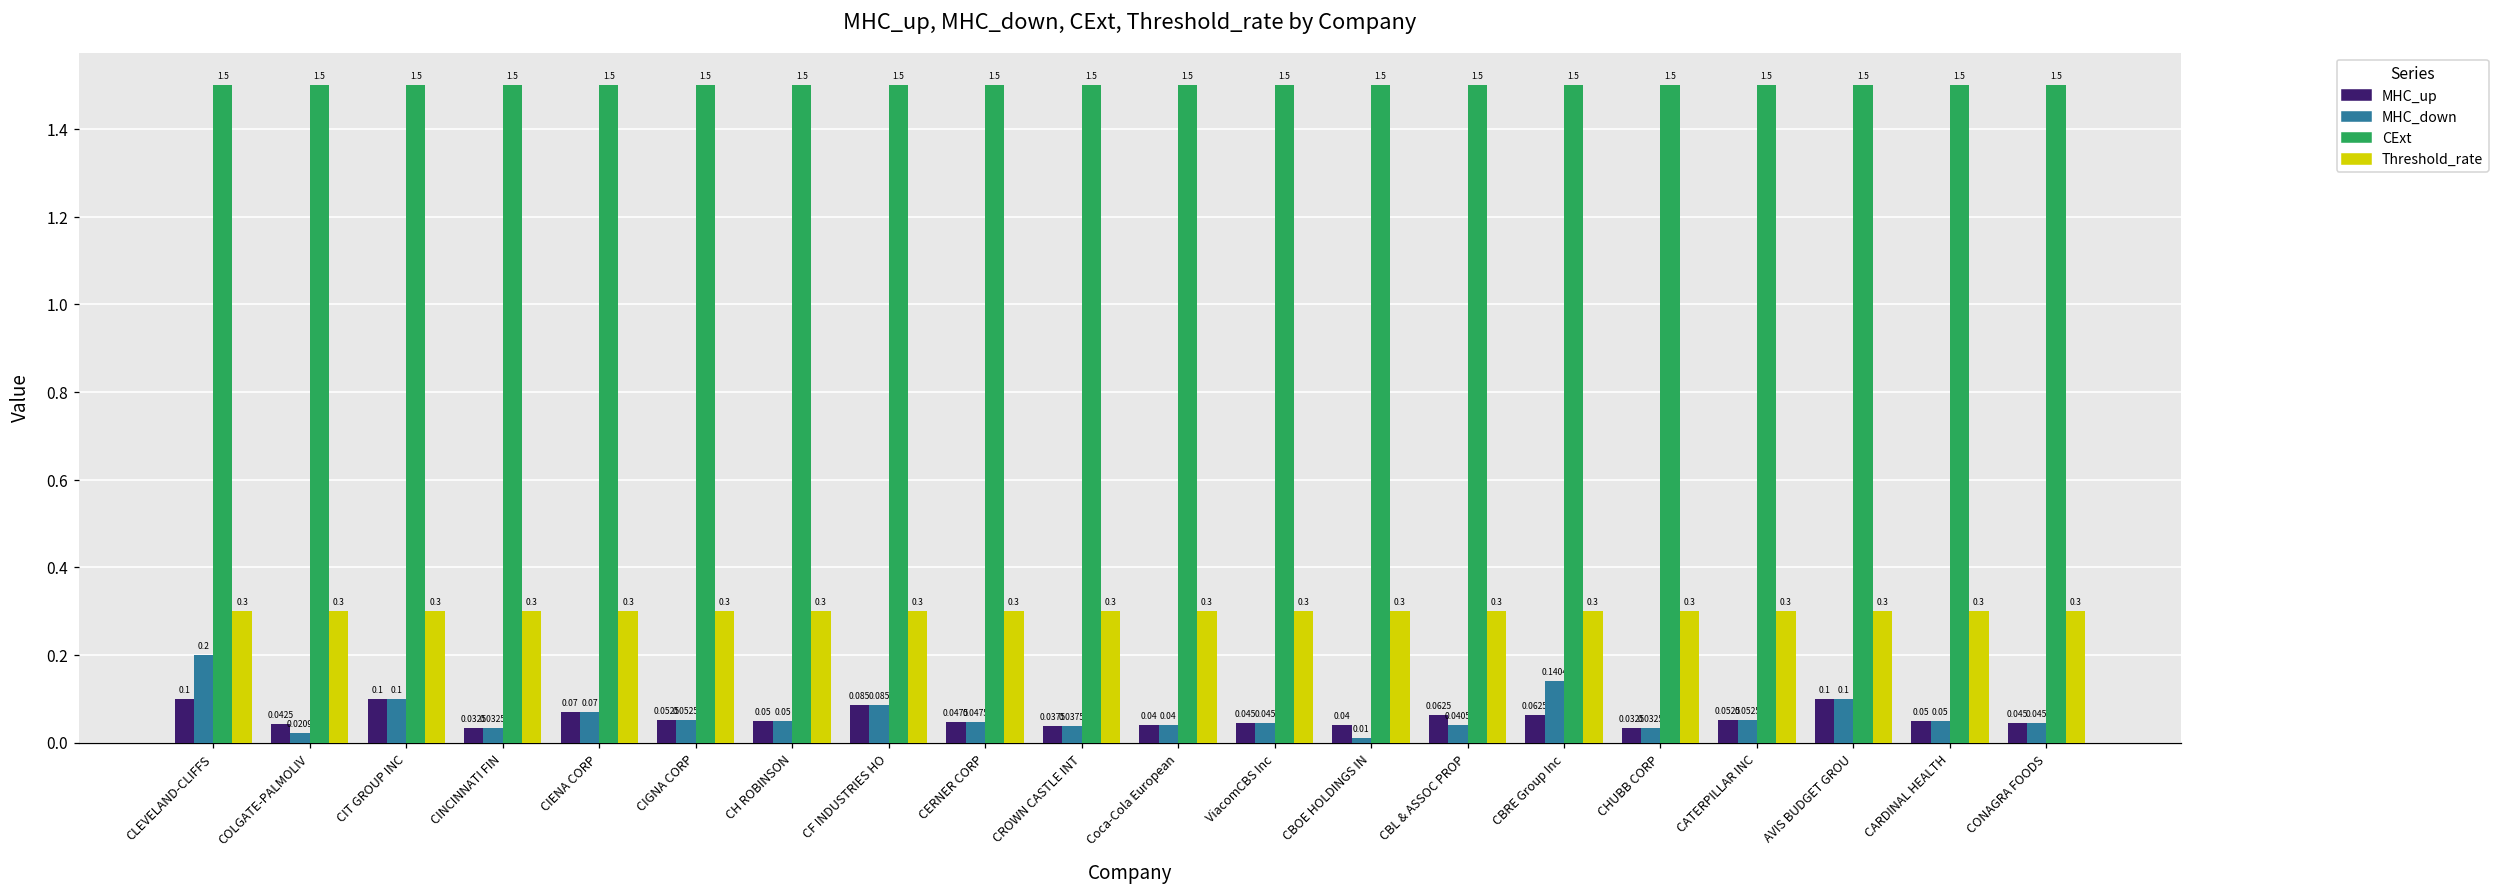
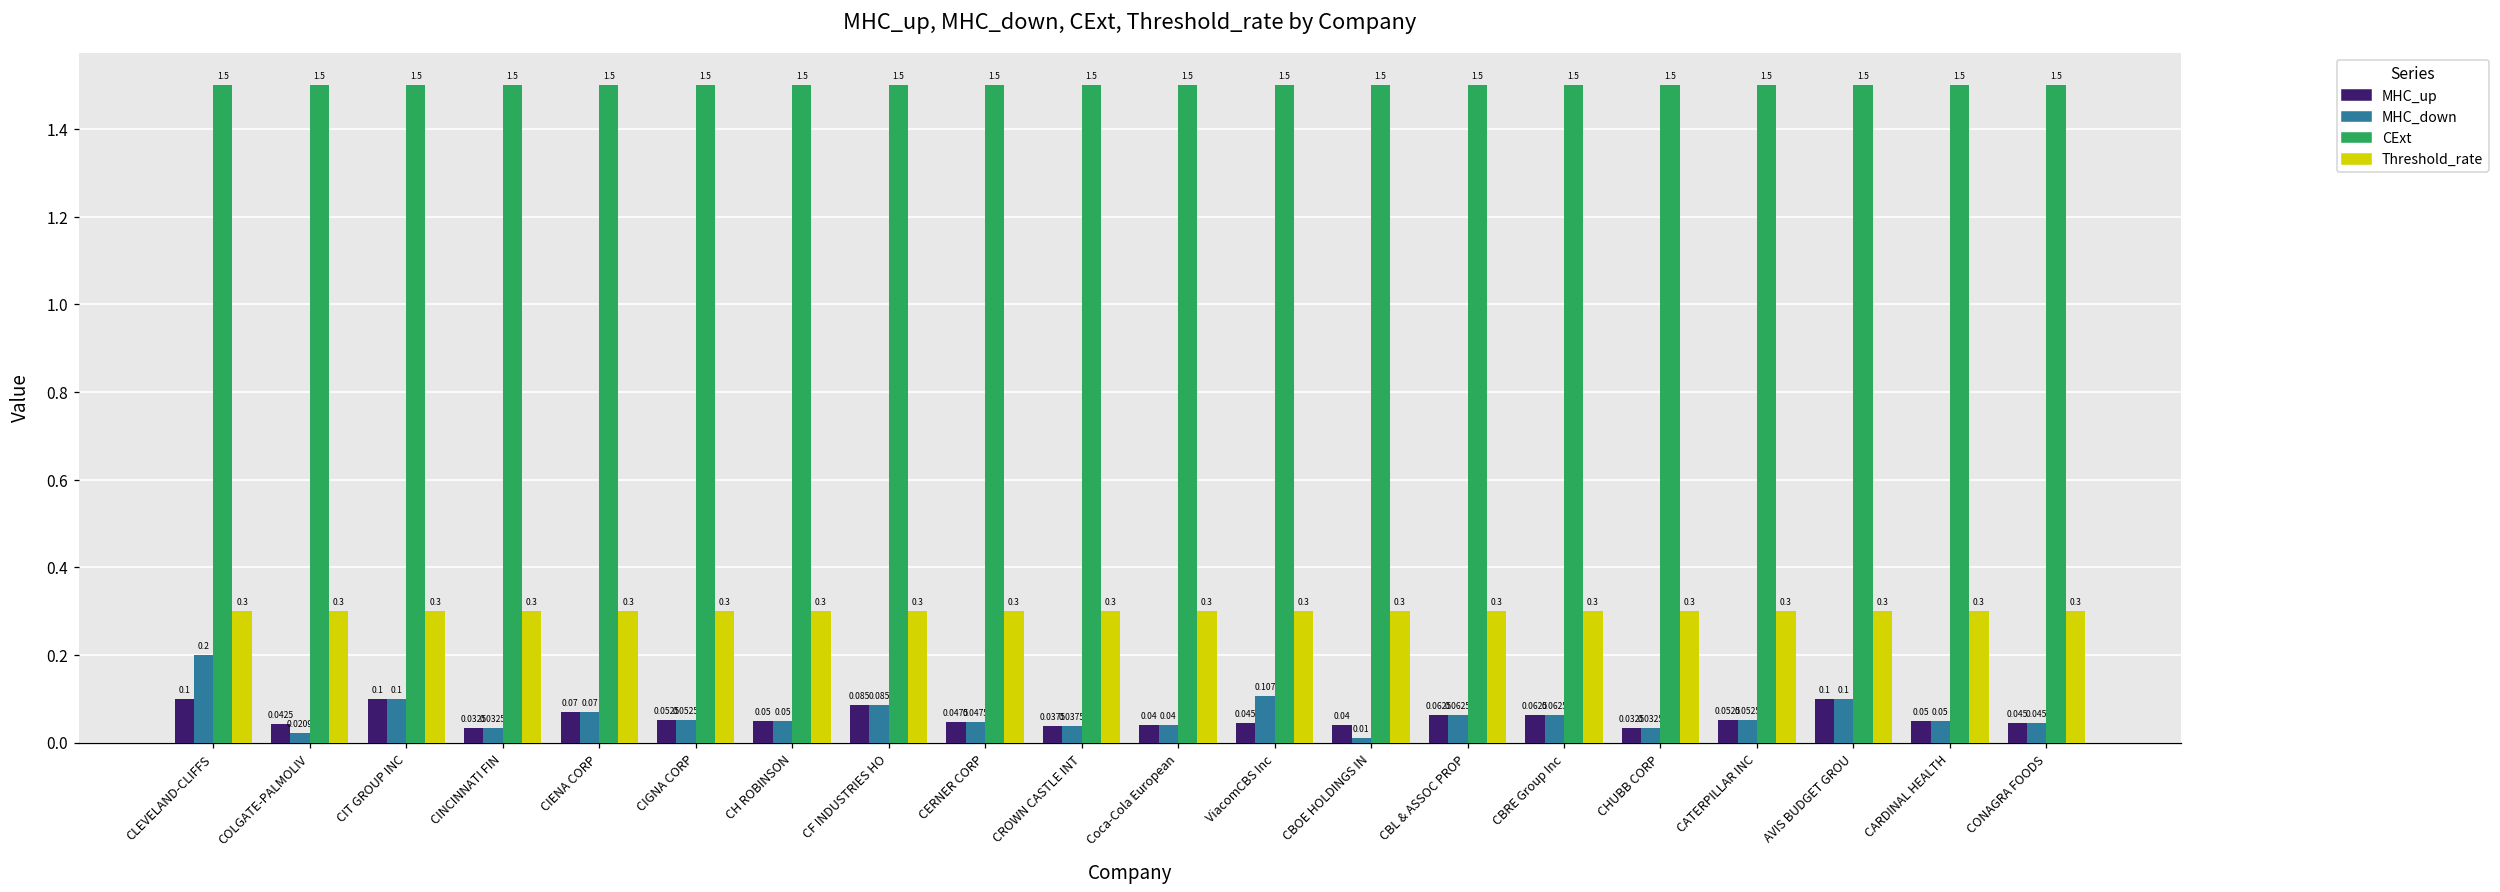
  {
    "MHC_up": {
      "CLEVELAND-CLIFFS": 0.1,
      "COLGATE-PALMOLIV": 0.0425,
      "CIT GROUP INC": 0.1,
      "CIENA CORP": 0.07,
      "CH ROBINSON": 0.05,
      "CF INDUSTRIES HO": 0.085,
      "Coca-Cola European": 0.04,
      "ViacomCBS Inc": 0.045,
      "CBOE HOLDINGS IN": 0.04,
      "CBL & ASSOC PROP": 0.0625,
      "CBRE Group Inc": 0.0625,
      "AVIS BUDGET GROU": 0.1,
      "CARDINAL HEALTH": 0.05,
      "CONAGRA FOODS": 0.045
    },
    "MHC_down": {
      "CLEVELAND-CLIFFS": 0.2,
      "COLGATE-PALMOLIV": 0.0209,
      "CIT GROUP INC": 0.1,
      "CIENA CORP": 0.07,
      "CH ROBINSON": 0.05,
      "CF INDUSTRIES HO": 0.085,
      "Coca-Cola European": 0.04,
-     "ViacomCBS Inc": 0.045,
+     "ViacomCBS Inc": 0.107,
      "CBOE HOLDINGS IN": 0.01,
-     "CBL & ASSOC PROP": 0.0405,
-     "CBRE Group Inc": 0.1404,
+     "CBL & ASSOC PROP": 0.0625,
+     "CBRE Group Inc": 0.0625,
      "AVIS BUDGET GROU": 0.1,
      "CARDINAL HEALTH": 0.05,
      "CONAGRA FOODS": 0.045
    },
    "CExt": {
      "CLEVELAND-CLIFFS": 1.5,
      "COLGATE-PALMOLIV": 1.5,
      "CIT GROUP INC": 1.5,
      "CINCINNATI FIN": 1.5,
      "CIENA CORP": 1.5,
      "CIGNA CORP": 1.5,
      "CH ROBINSON": 1.5,
      "CF INDUSTRIES HO": 1.5,
      "CERNER CORP": 1.5,
      "CROWN CASTLE INT": 1.5,
      "Coca-Cola European": 1.5,
      "ViacomCBS Inc": 1.5,
      "CBOE HOLDINGS IN": 1.5,
      "CBL & ASSOC PROP": 1.5,
      "CBRE Group Inc": 1.5,
      "CHUBB CORP": 1.5,
      "CATERPILLAR INC": 1.5,
      "AVIS BUDGET GROU": 1.5,
      "CARDINAL HEALTH": 1.5,
      "CONAGRA FOODS": 1.5
    },
    "Threshold_rate": {
      "CLEVELAND-CLIFFS": 0.3,
      "COLGATE-PALMOLIV": 0.3,
      "CIT GROUP INC": 0.3,
      "CINCINNATI FIN": 0.3,
      "CIENA CORP": 0.3,
      "CIGNA CORP": 0.3,
      "CH ROBINSON": 0.3,
      "CF INDUSTRIES HO": 0.3,
      "CERNER CORP": 0.3,
      "CROWN CASTLE INT": 0.3,
      "Coca-Cola European": 0.3,
      "ViacomCBS Inc": 0.3,
      "CBOE HOLDINGS IN": 0.3,
      "CBL & ASSOC PROP": 0.3,
      "CBRE Group Inc": 0.3,
      "CHUBB CORP": 0.3,
      "CATERPILLAR INC": 0.3,
      "AVIS BUDGET GROU": 0.3,
      "CARDINAL HEALTH": 0.3,
      "CONAGRA FOODS": 0.3
    }
  }
